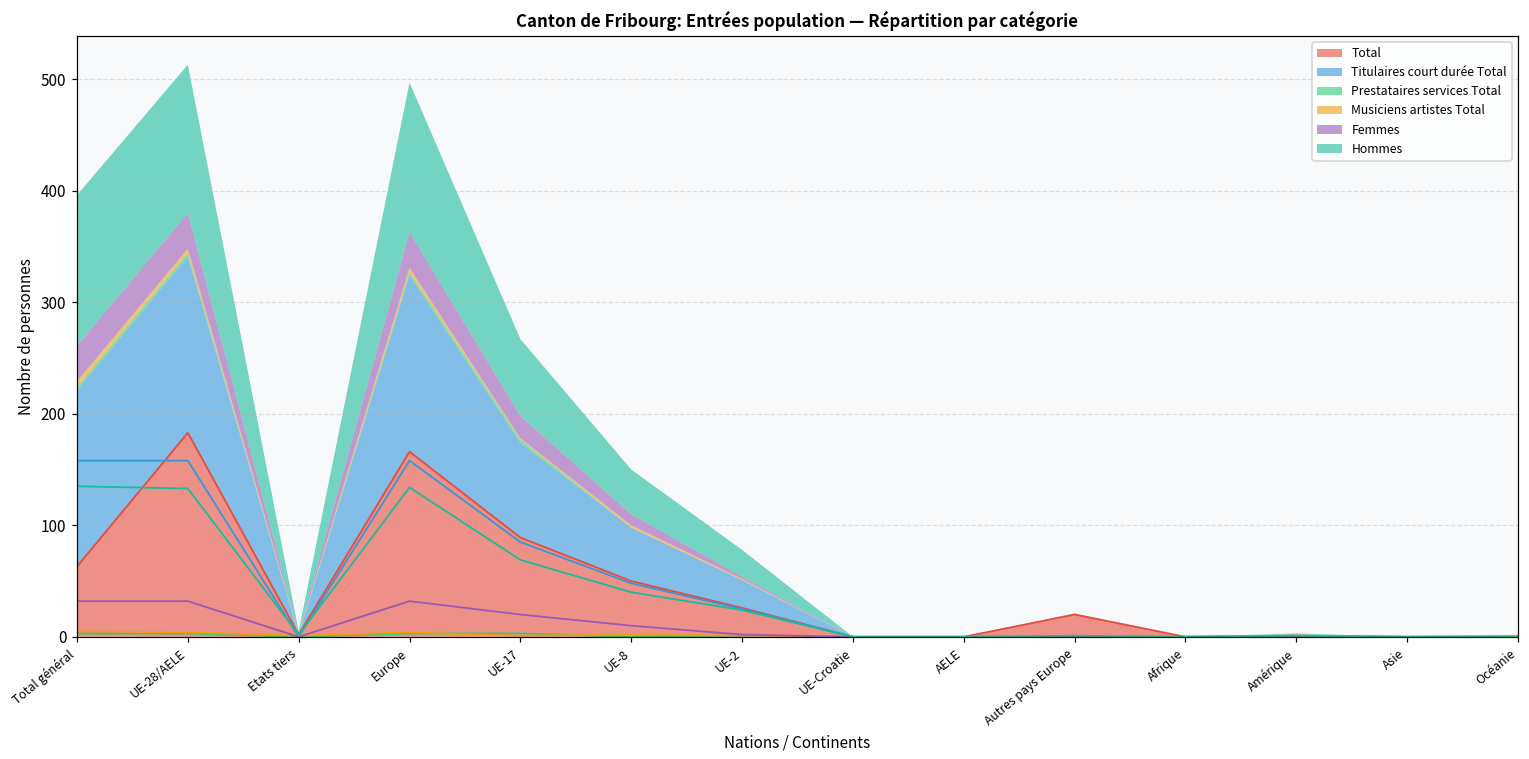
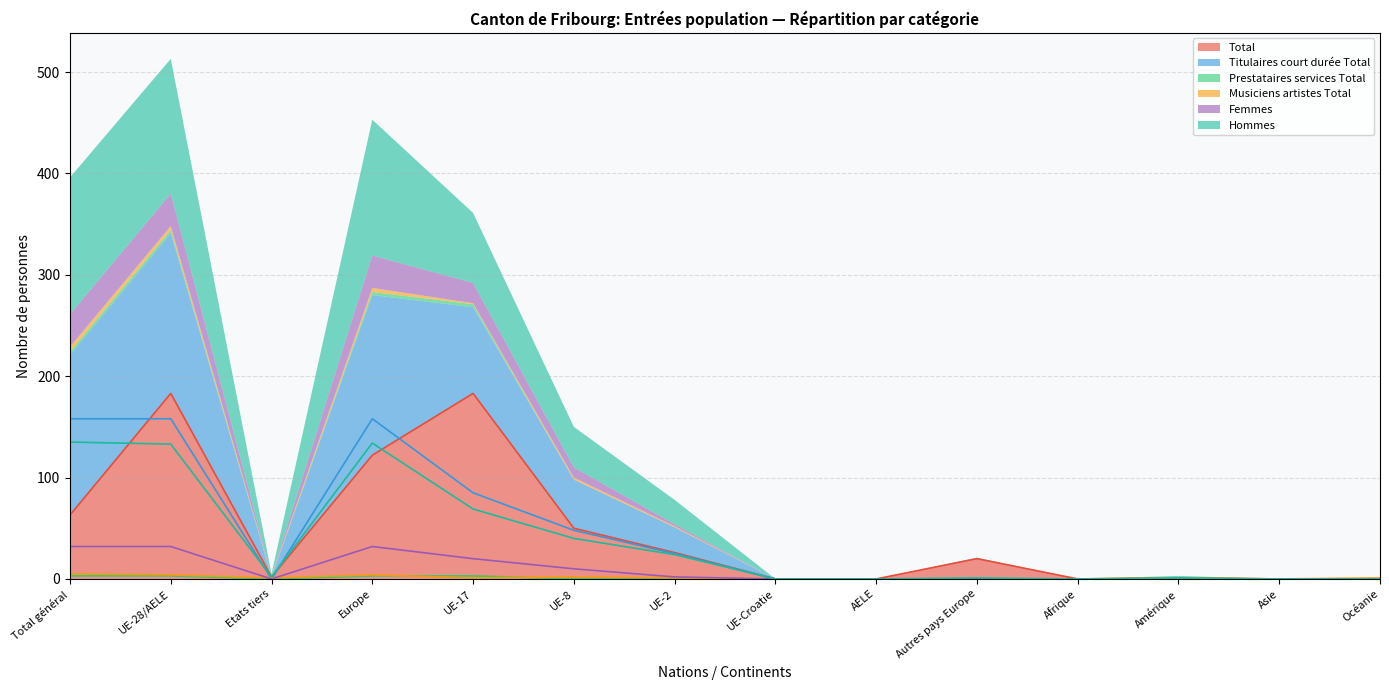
  {
    "Total": {
      "Total général": 63,
      "UE-28/AELE": 183,
-     "Europe": 166,
-     "UE-17": 89
+     "Europe": 122,
+     "UE-17": 183
    }
  }
